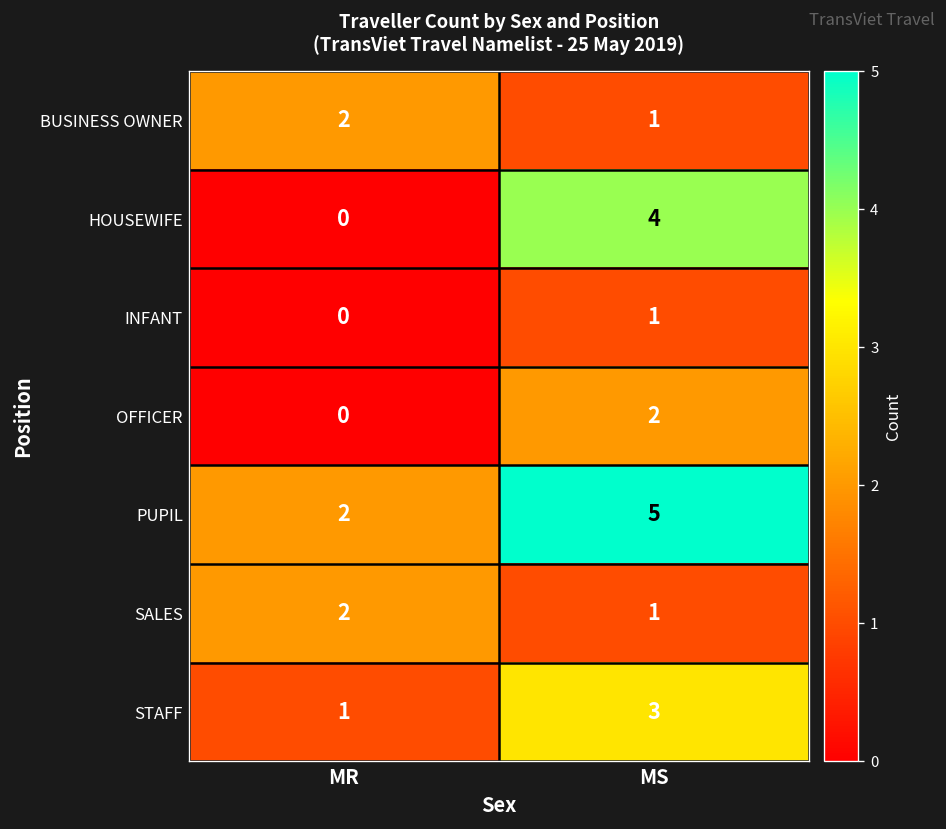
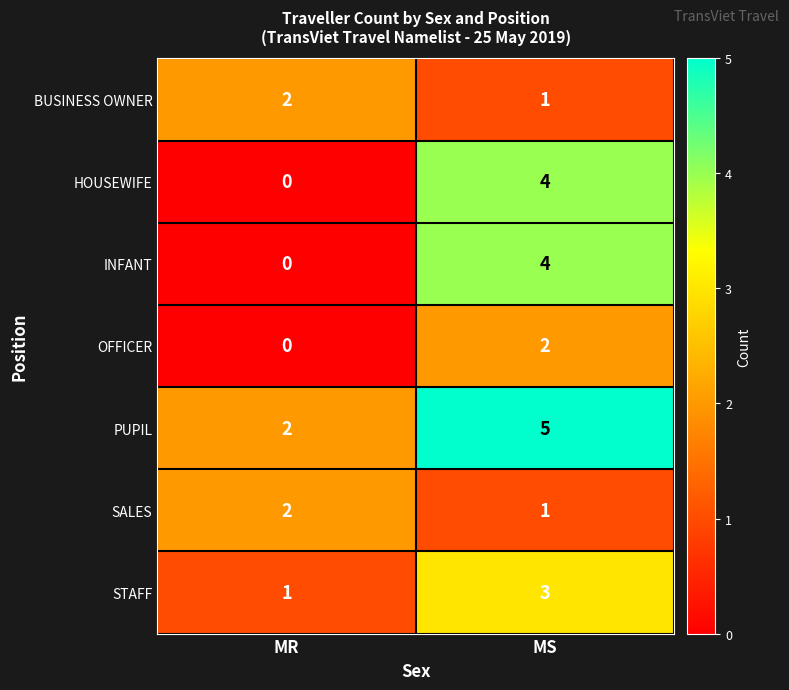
  {
    "BUSINESS OWNER": {
      "MR": 2,
      "MS": 1
    },
    "HOUSEWIFE": {
      "MR": 0,
      "MS": 4
    },
    "INFANT": {
      "MR": 0,
-     "MS": 1
+     "MS": 4
    },
    "OFFICER": {
      "MR": 0,
      "MS": 2
    },
    "PUPIL": {
      "MR": 2,
      "MS": 5
    },
    "SALES": {
      "MR": 2,
      "MS": 1
    },
    "STAFF": {
      "MR": 1,
      "MS": 3
    }
  }
